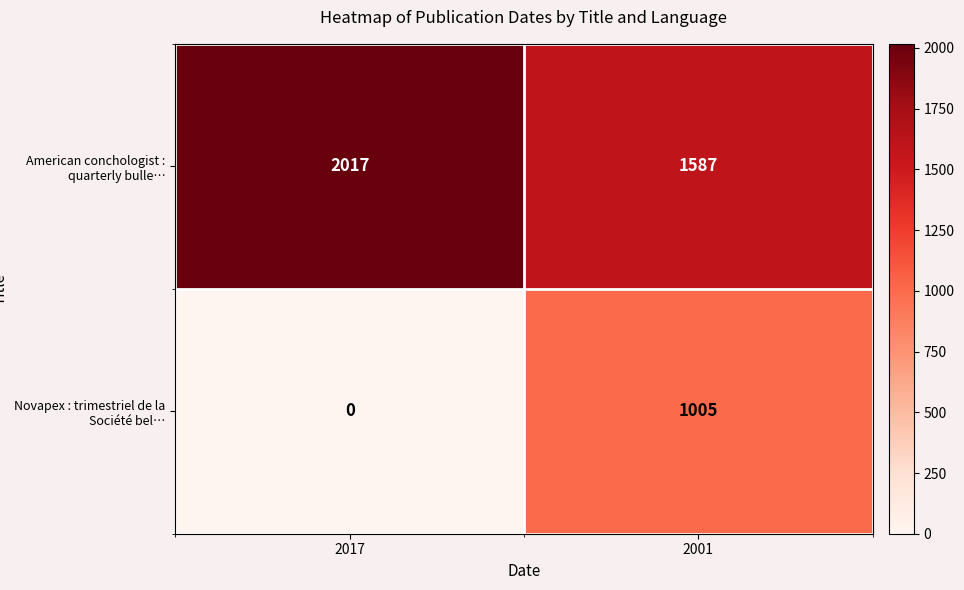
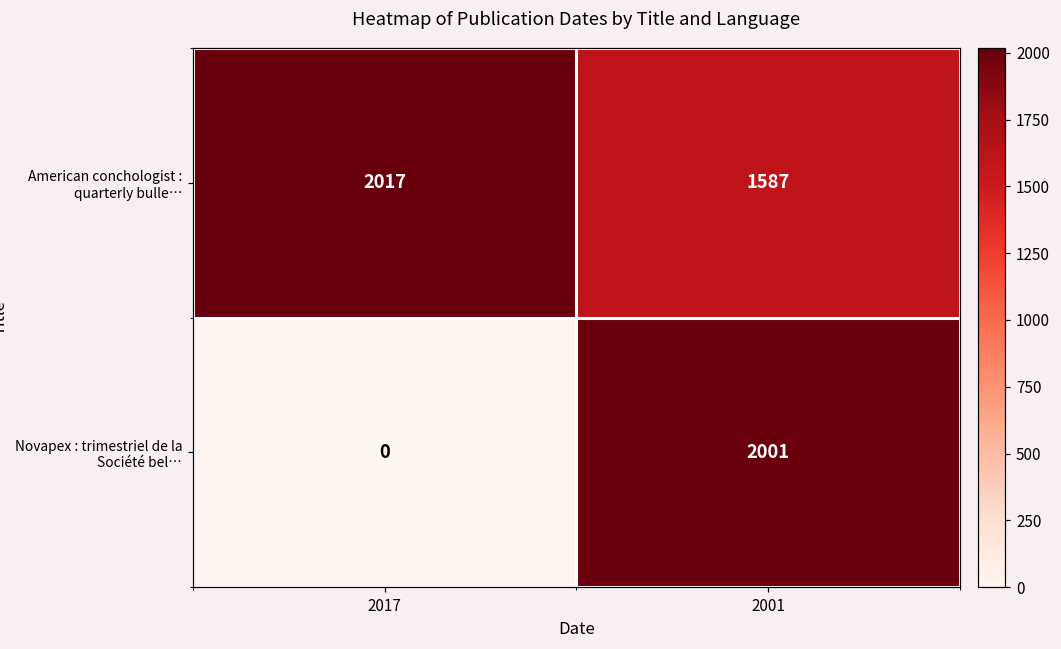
  {
    "American conchologist : quarterly bulle…": {
      "2017": 2017,
      "2001": 1587
    },
    "Novapex : trimestriel de la Société bel…": {
      "2017": 0,
-     "2001": 1005
+     "2001": 2001
    }
  }
